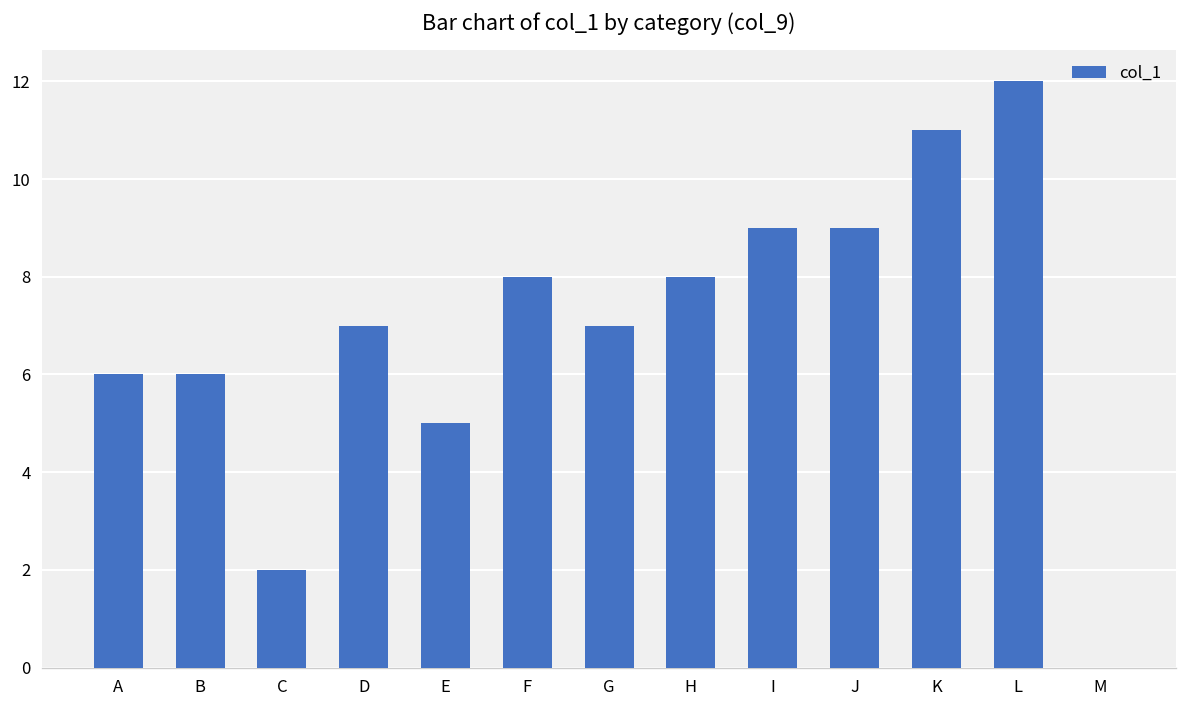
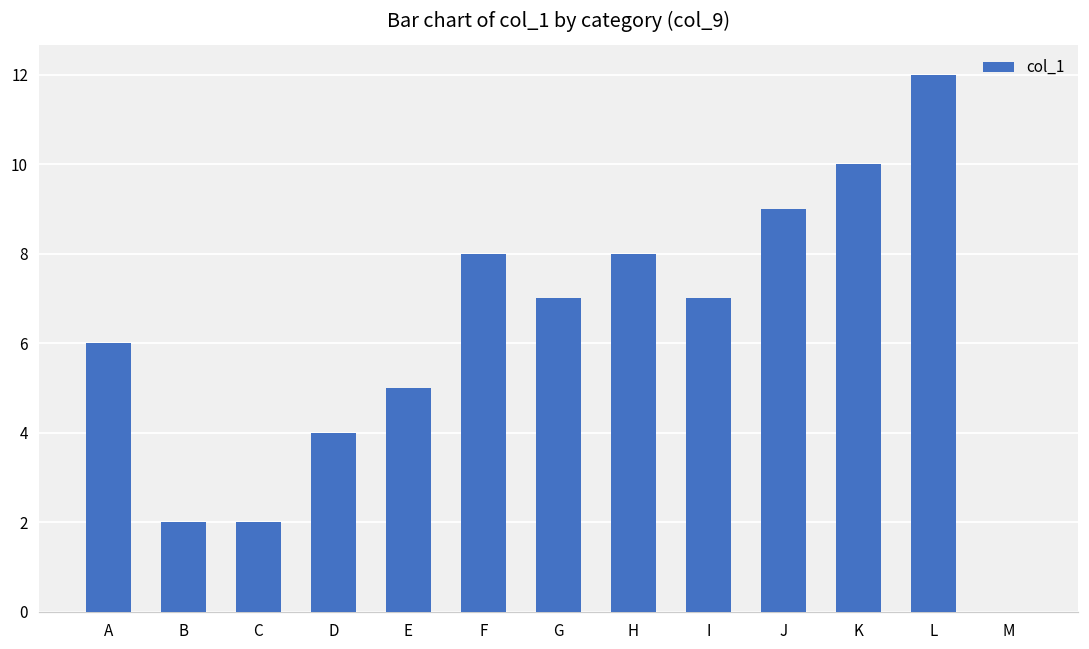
  {
    "A": 6,
-   "B": 6,
+   "B": 2,
    "C": 2,
-   "D": 7,
+   "D": 4,
    "E": 5,
    "F": 8,
    "G": 7,
    "H": 8,
-   "I": 9,
+   "I": 7,
    "J": 9,
-   "K": 11,
+   "K": 10,
    "L": 12
  }
